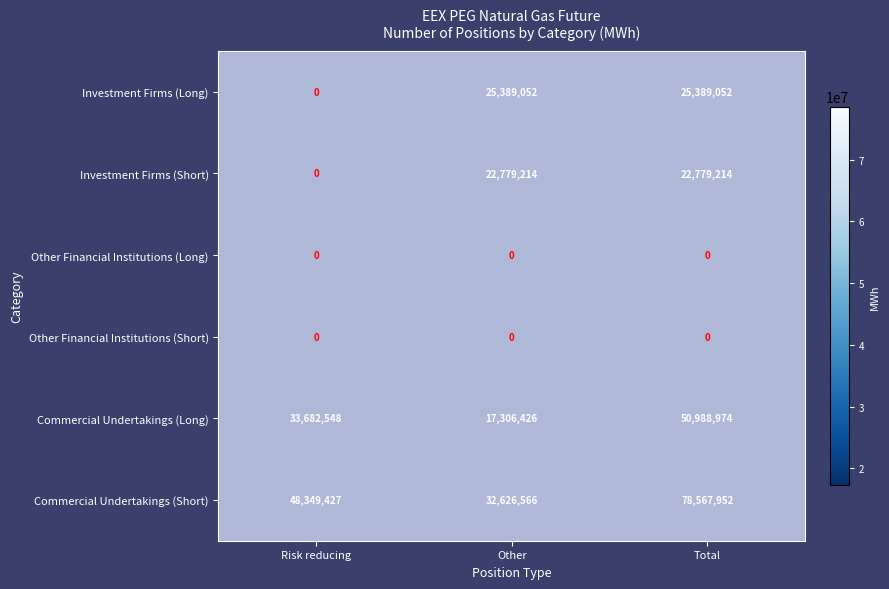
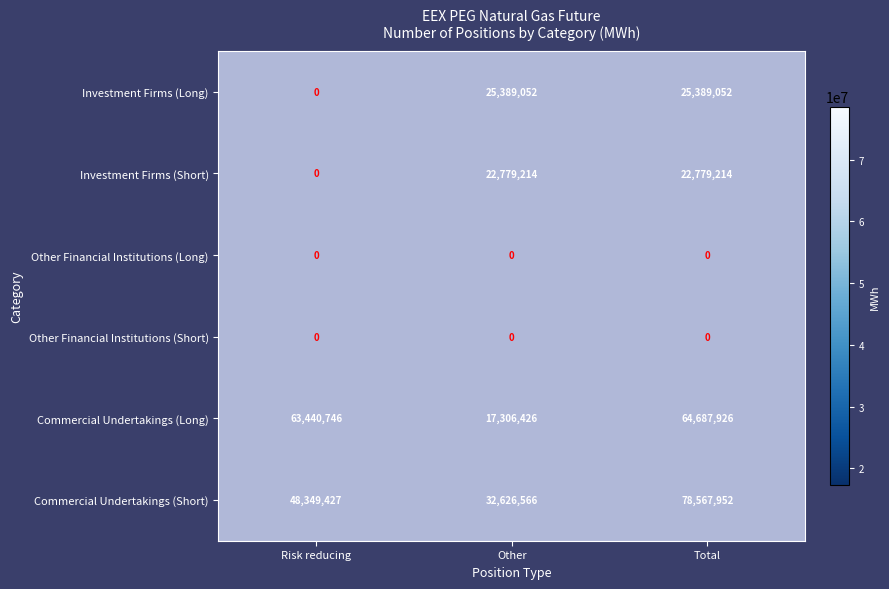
  {
    "Investment Firms (Long)": {
      "Other": "25,389,052",
      "Total": "25,389,052"
    },
    "Investment Firms (Short)": {
      "Other": "22,779,214",
      "Total": "22,779,214"
    },
    "Commercial Undertakings (Long)": {
-     "Risk reducing": "33,682,548",
+     "Risk reducing": "63,440,746",
      "Other": "17,306,426",
-     "Total": "50,988,974"
+     "Total": "64,687,926"
    },
    "Commercial Undertakings (Short)": {
      "Risk reducing": "48,349,427",
      "Other": "32,626,566",
      "Total": "78,567,952"
    }
  }
